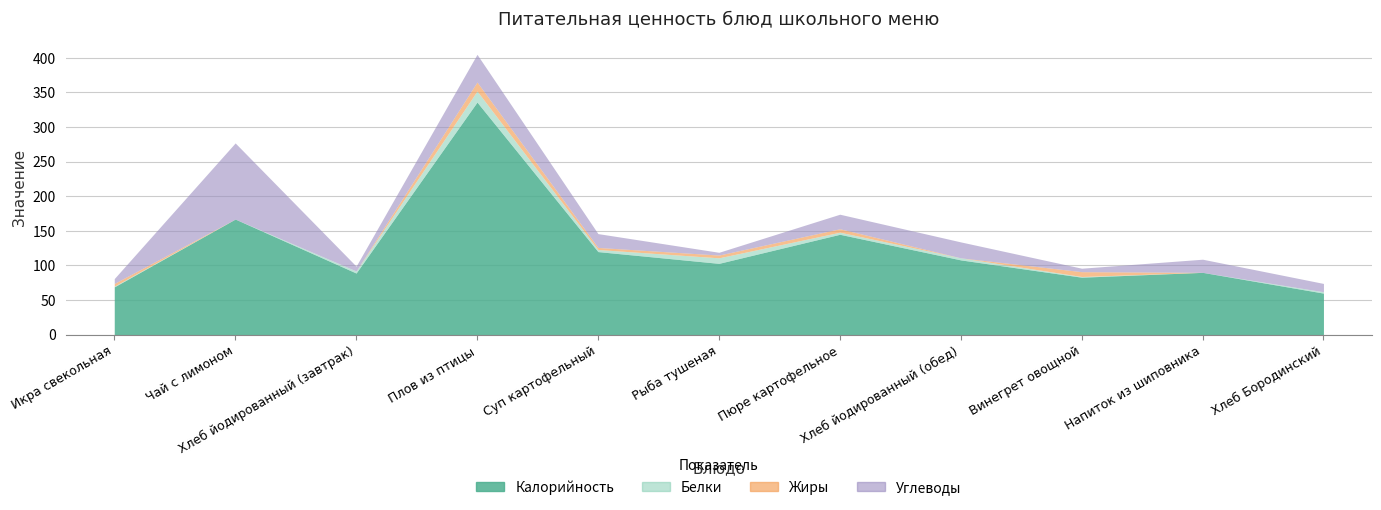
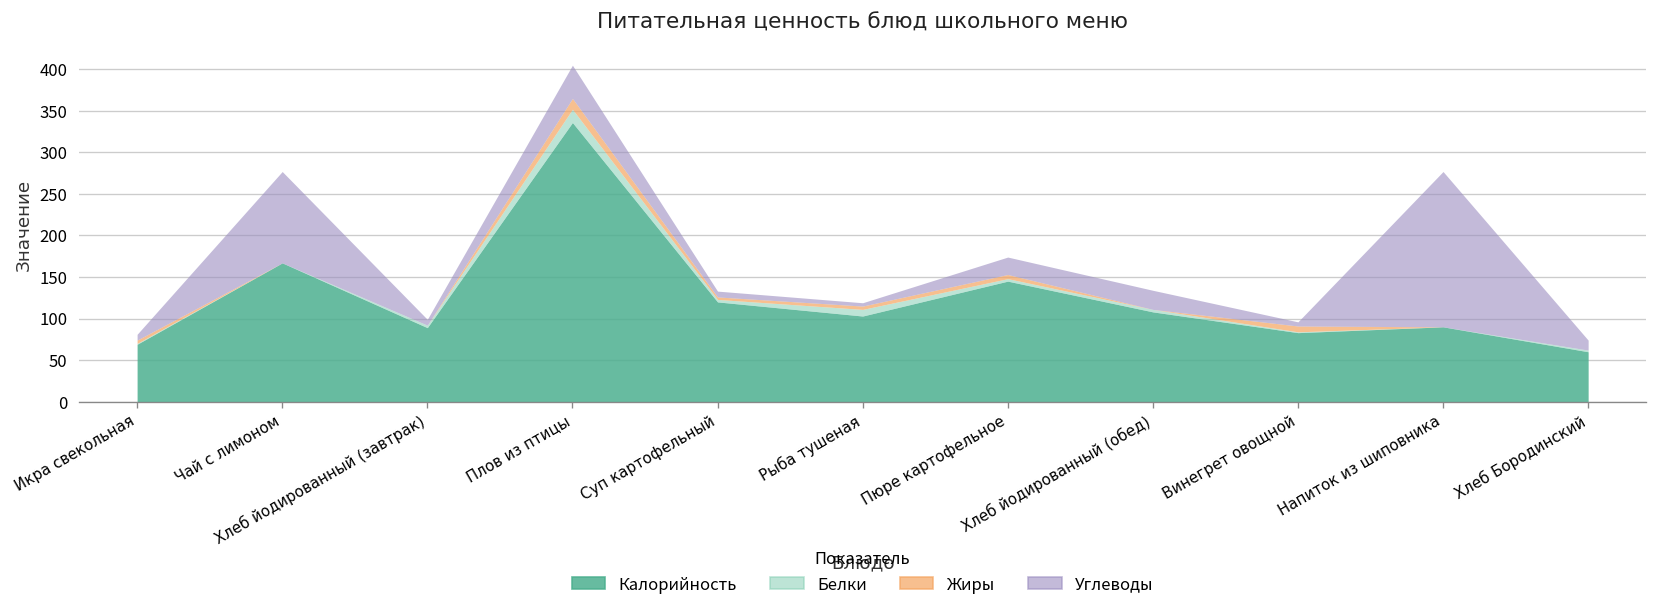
  {
    "Калорийность": {
      "Плов из птицы": 340,
      "Рыба тушеная": 100
    },
    "Белки": {
      "Плов из птицы": 20,
      "Рыба тушеная": 10
    },
    "Жиры": {
      "Икра свекольная": 0,
      "Плов из птицы": 10,
      "Рыба тушеная": 0,
      "Пюре картофельное": 10,
      "Винегрет овощной": 10
    },
    "Углеводы": {
      "Икра свекольная": 10,
      "Чай с лимоном": 110,
      "Хлеб йодированный (завтрак)": 10,
      "Плов из птицы": 40,
-     "Суп картофельный": 20,
+     "Суп картофельный": 10,
      "Рыба тушеная": 0,
      "Пюре картофельное": 20,
      "Хлеб йодированный (обед)": 20,
      "Винегрет овощной": 10,
-     "Напиток из шиповника": 20,
+     "Напиток из шиповника": 190,
      "Хлеб Бородинский": 10
    }
  }
